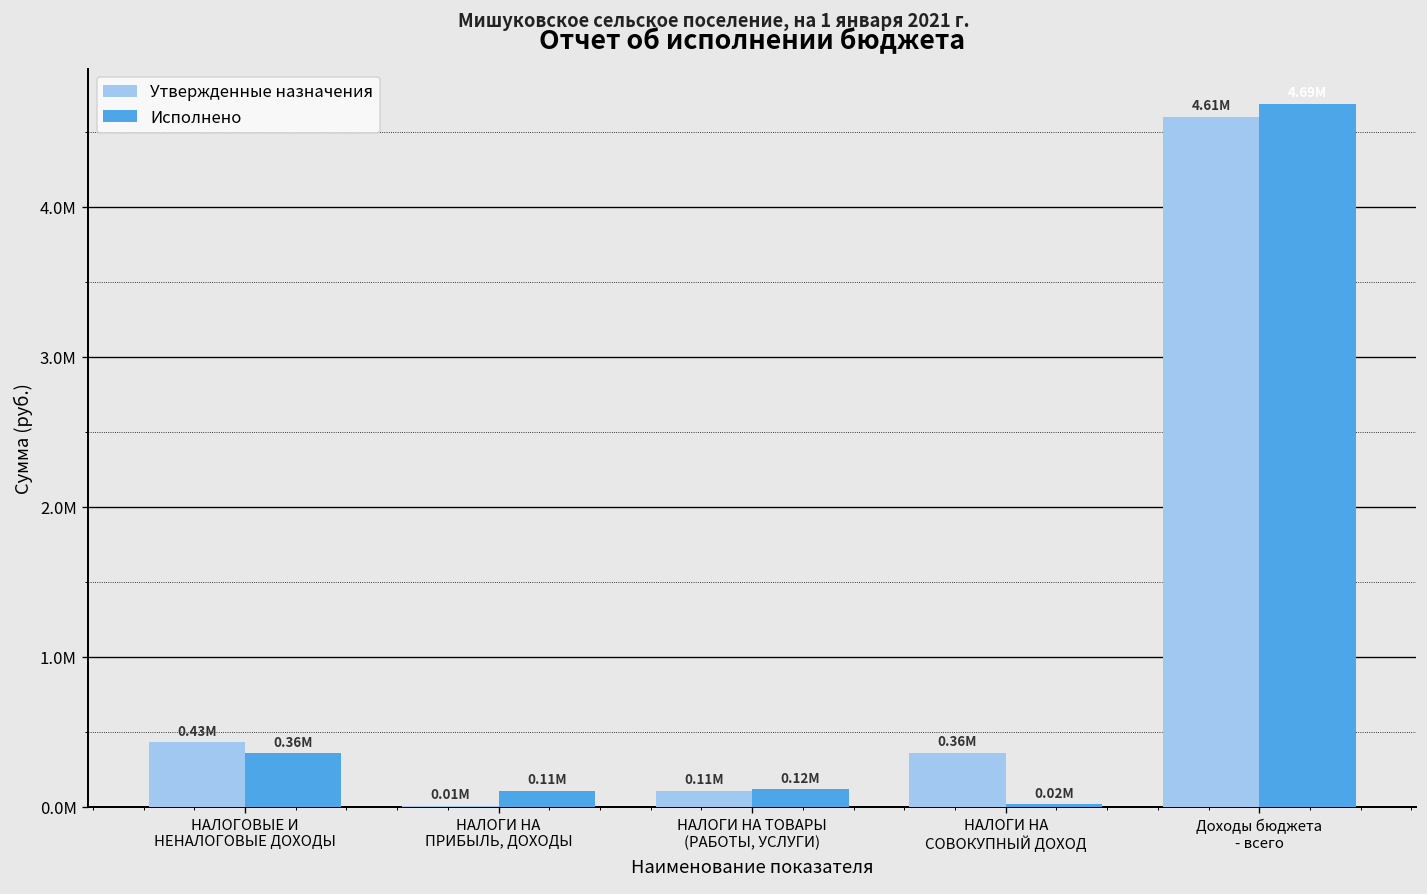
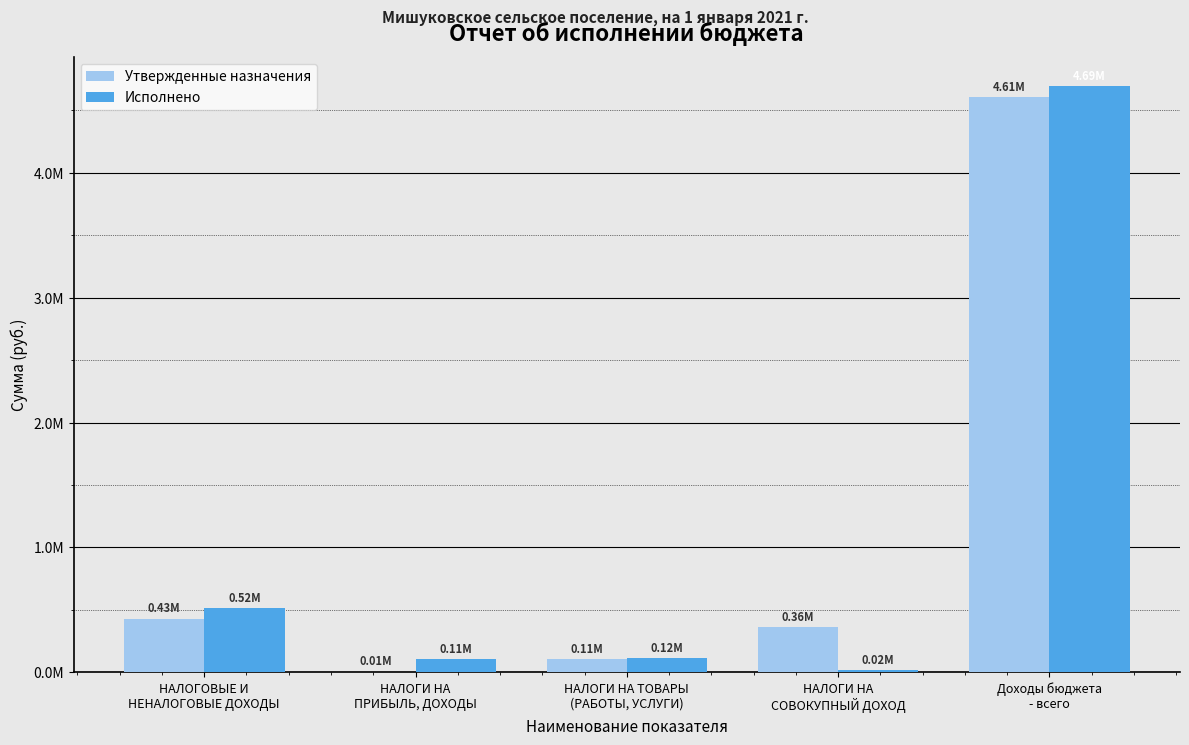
  {
    "Исполнено": {
-     "НАЛОГОВЫЕ И НЕНАЛОГОВЫЕ ДОХОДЫ": "0.36М"
+     "НАЛОГОВЫЕ И НЕНАЛОГОВЫЕ ДОХОДЫ": "0.52М"
    }
  }
